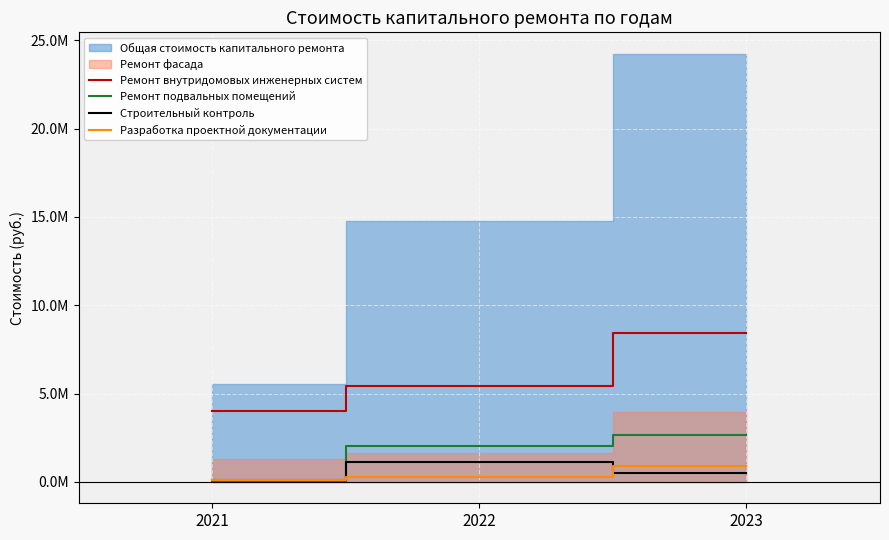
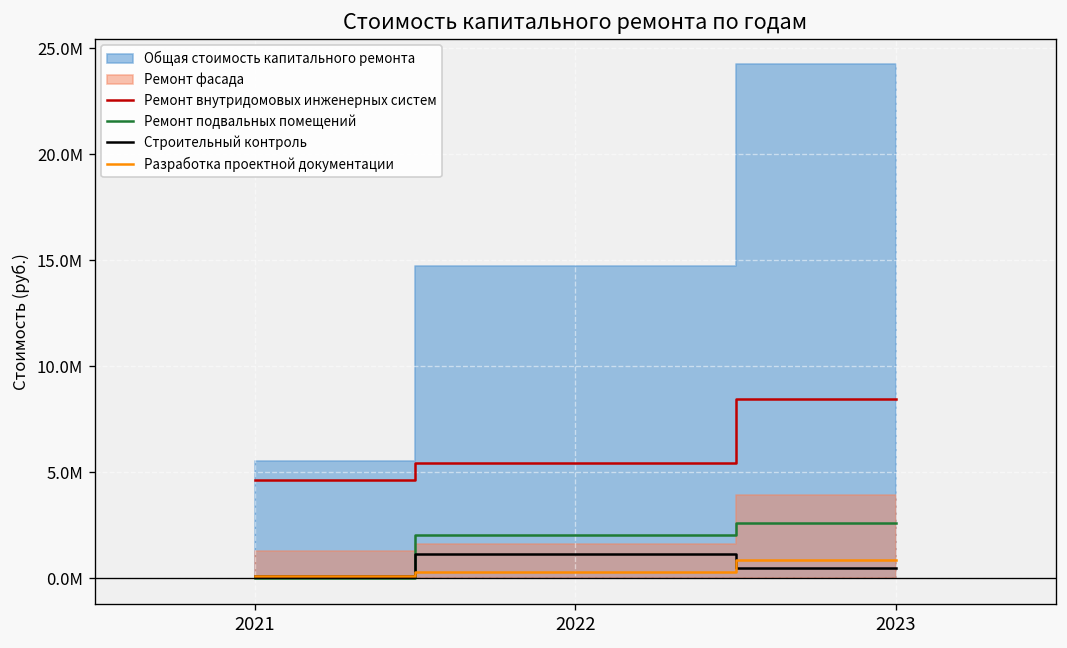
  {
    "Ремонт внутридомовых инженерных систем": {
-     "2021": 4000000,
+     "2021": 4600000,
      "2022": 5400000,
      "2023": 8500000
    },
    "Ремонт подвальных помещений": {
      "2022": 2100000,
      "2023": 2600000
    },
    "Строительный контроль": {
      "2022": 1100000,
      "2023": 500000
    },
    "Разработка проектной документации": {
      "2022": 300000,
      "2023": 900000
    }
  }
